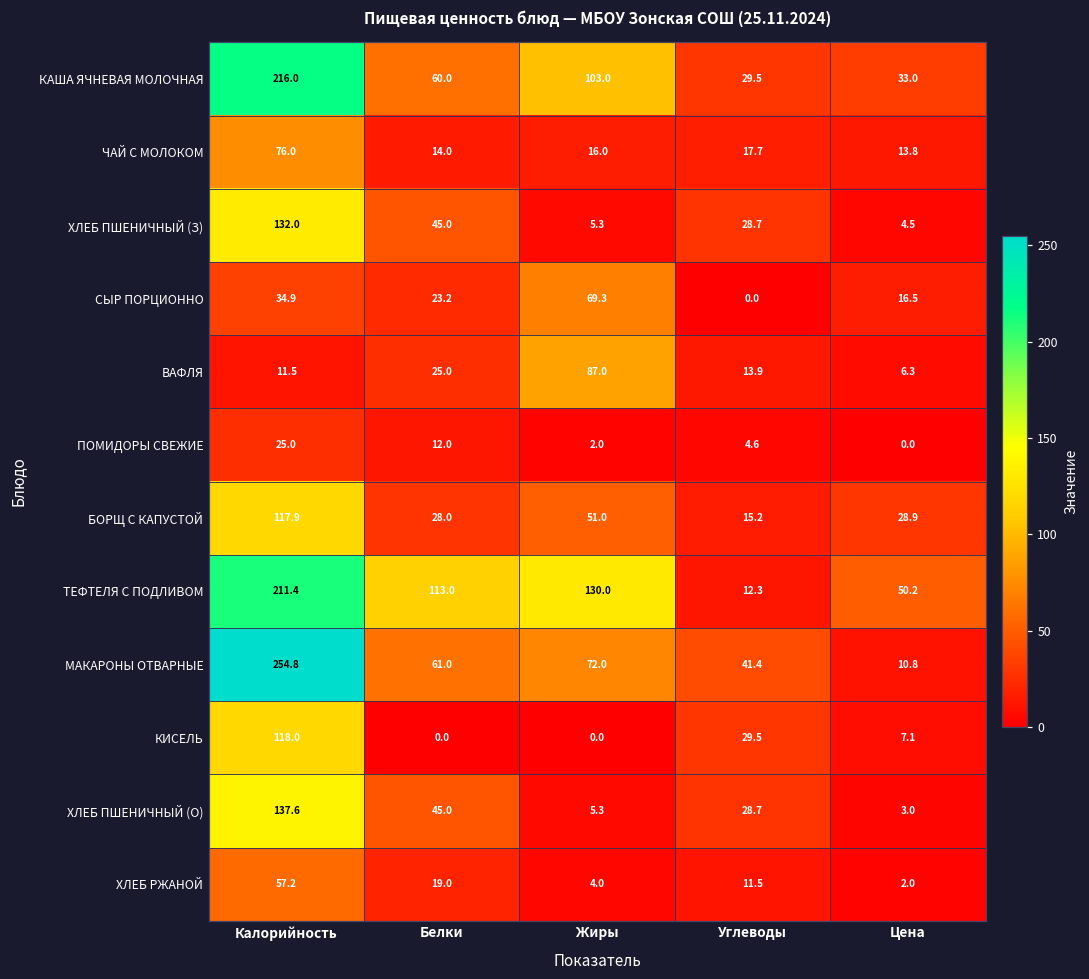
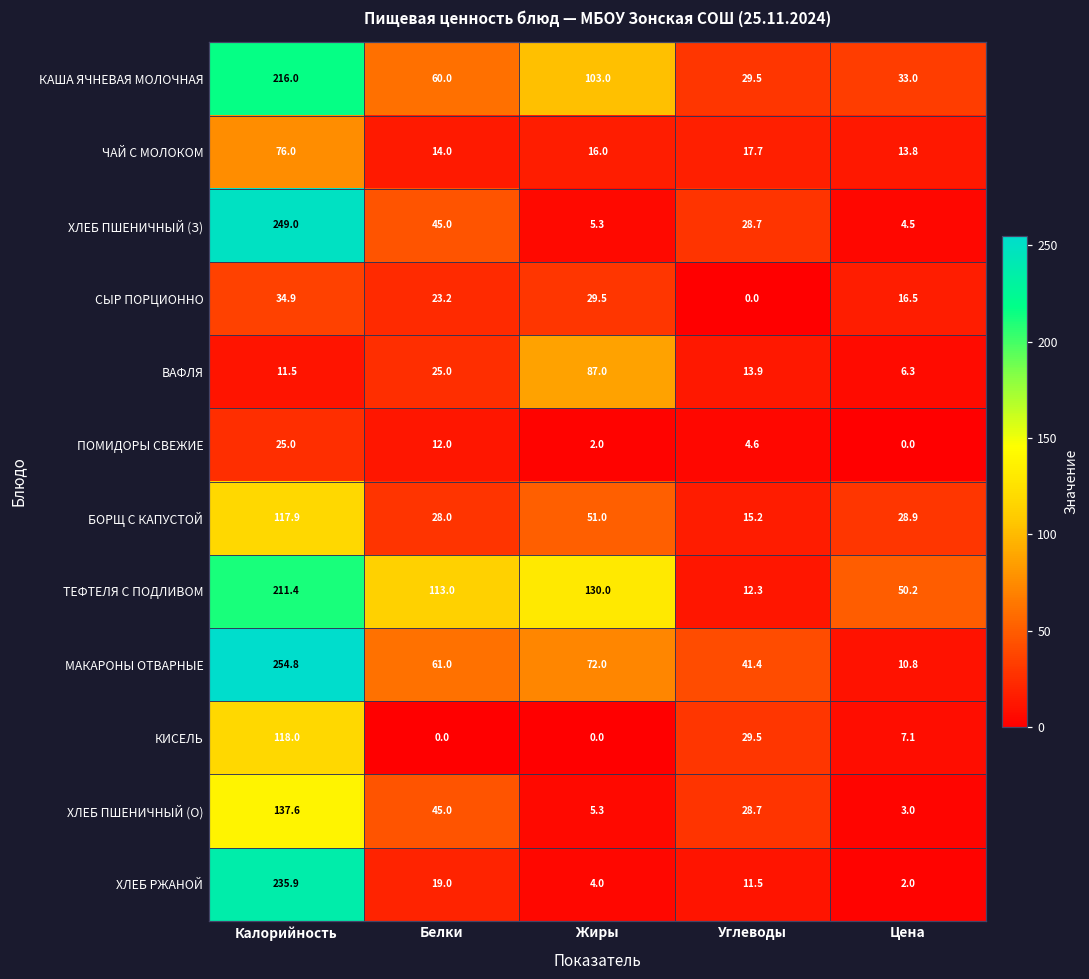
  {
    "КАША ЯЧНЕВАЯ МОЛОЧНАЯ": {
      "Калорийность": 216.0,
      "Белки": 60.0,
      "Жиры": 103.0,
      "Углеводы": 29.5,
      "Цена": 33.0
    },
    "ЧАЙ С МОЛОКОМ": {
      "Калорийность": 76.0,
      "Белки": 14.0,
      "Жиры": 16.0,
      "Углеводы": 17.7,
      "Цена": 13.8
    },
    "ХЛЕБ ПШЕНИЧНЫЙ (З)": {
-     "Калорийность": 132.0,
+     "Калорийность": 249.0,
      "Белки": 45.0,
      "Жиры": 5.3,
      "Углеводы": 28.7,
      "Цена": 4.5
    },
    "СЫР ПОРЦИОННО": {
      "Калорийность": 34.9,
      "Белки": 23.2,
-     "Жиры": 69.3,
+     "Жиры": 29.5,
      "Углеводы": 0.0,
      "Цена": 16.5
    },
    "ВАФЛЯ": {
      "Калорийность": 11.5,
      "Белки": 25.0,
      "Жиры": 87.0,
      "Углеводы": 13.9,
      "Цена": 6.3
    },
    "ПОМИДОРЫ СВЕЖИЕ": {
      "Калорийность": 25.0,
      "Белки": 12.0,
      "Жиры": 2.0,
      "Углеводы": 4.6,
      "Цена": 0.0
    },
    "БОРЩ С КАПУСТОЙ": {
      "Калорийность": 117.9,
      "Белки": 28.0,
      "Жиры": 51.0,
      "Углеводы": 15.2,
      "Цена": 28.9
    },
    "ТЕФТЕЛЯ С ПОДЛИВОМ": {
      "Калорийность": 211.4,
      "Белки": 113.0,
      "Жиры": 130.0,
      "Углеводы": 12.3,
      "Цена": 50.2
    },
    "МАКАРОНЫ ОТВАРНЫЕ": {
      "Калорийность": 254.8,
      "Белки": 61.0,
      "Жиры": 72.0,
      "Углеводы": 41.4,
      "Цена": 10.8
    },
    "КИСЕЛЬ": {
      "Калорийность": 118.0,
      "Белки": 0.0,
      "Жиры": 0.0,
      "Углеводы": 29.5,
      "Цена": 7.1
    },
    "ХЛЕБ ПШЕНИЧНЫЙ (О)": {
      "Калорийность": 137.6,
      "Белки": 45.0,
      "Жиры": 5.3,
      "Углеводы": 28.7,
      "Цена": 3.0
    },
    "ХЛЕБ РЖАНОЙ": {
-     "Калорийность": 57.2,
+     "Калорийность": 235.9,
      "Белки": 19.0,
      "Жиры": 4.0,
      "Углеводы": 11.5,
      "Цена": 2.0
    }
  }
